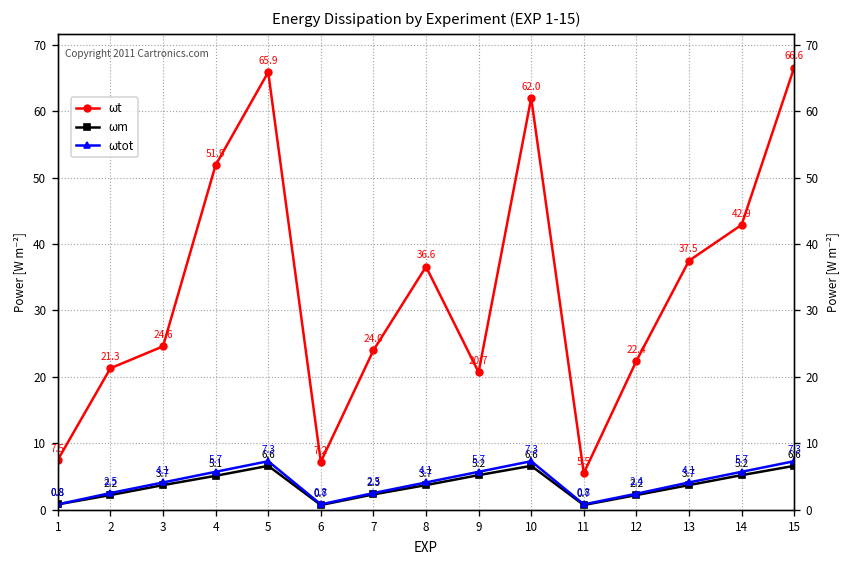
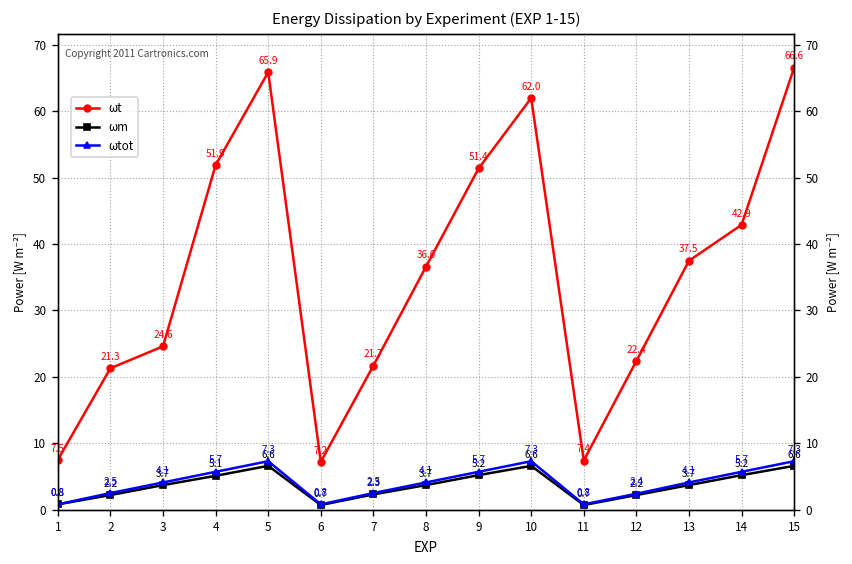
  {
    "ωt": {
      "1": 7.5,
      "2": 21.3,
      "3": 24.6,
      "4": 51.9,
      "5": 65.9,
      "6": 7.2,
-     "7": 24.0,
+     "7": 21.7,
      "8": 36.6,
-     "9": 20.7,
+     "9": 51.4,
      "10": 62.0,
-     "11": 5.5,
+     "11": 7.4,
      "12": 22.4,
      "13": 37.5,
      "14": 42.9,
      "15": 66.6
    }
  }
